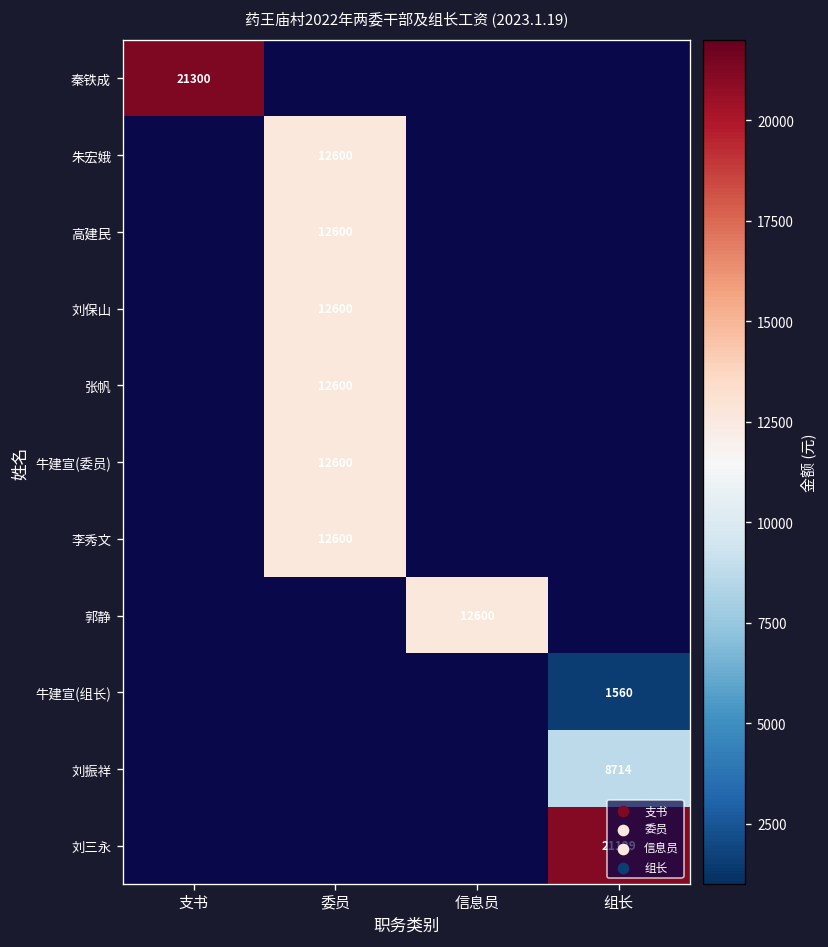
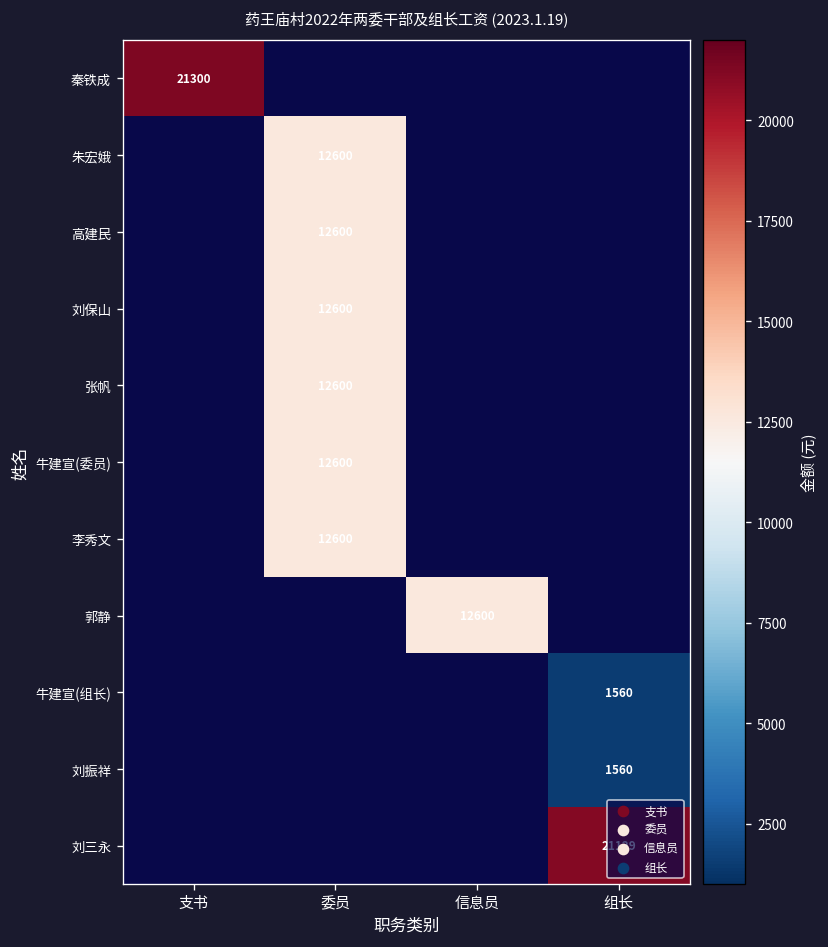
  {
    "秦铁成": {
      "支书": 21300
    },
    "牛建宣(组长)": {
      "组长": 1560
    },
    "刘振祥": {
-     "组长": 8714
+     "组长": 1560
    }
  }
